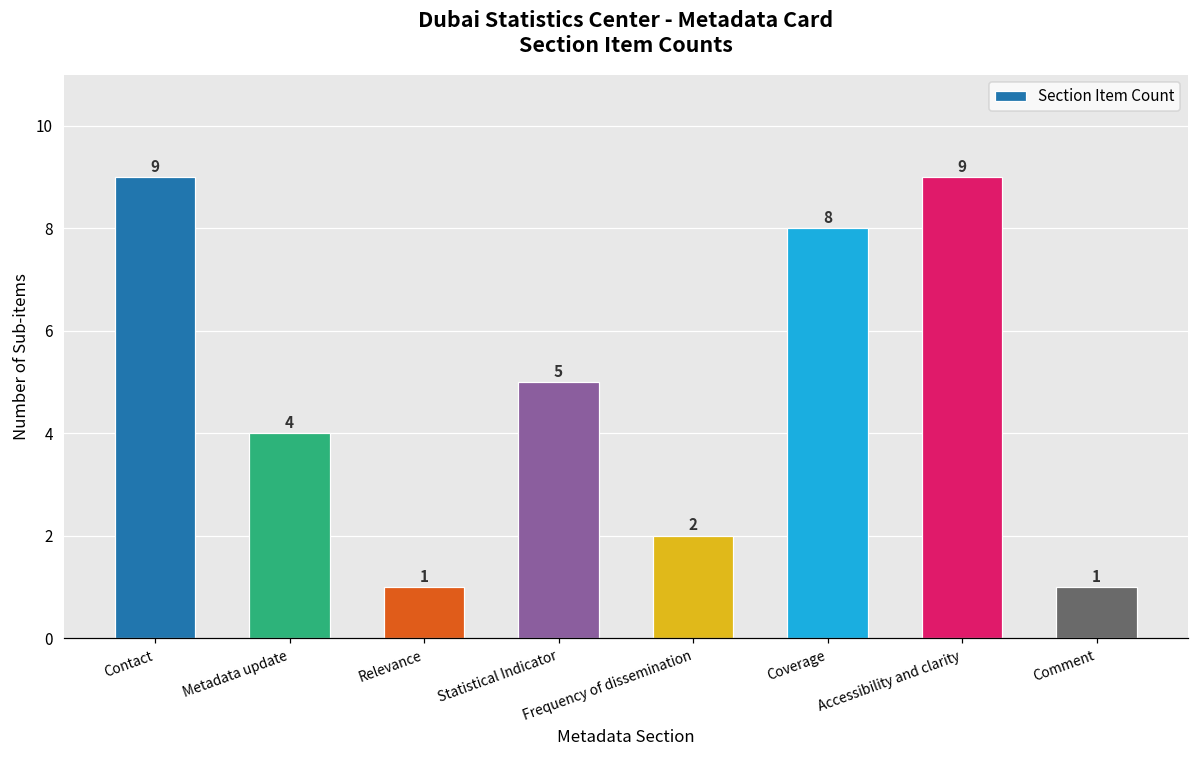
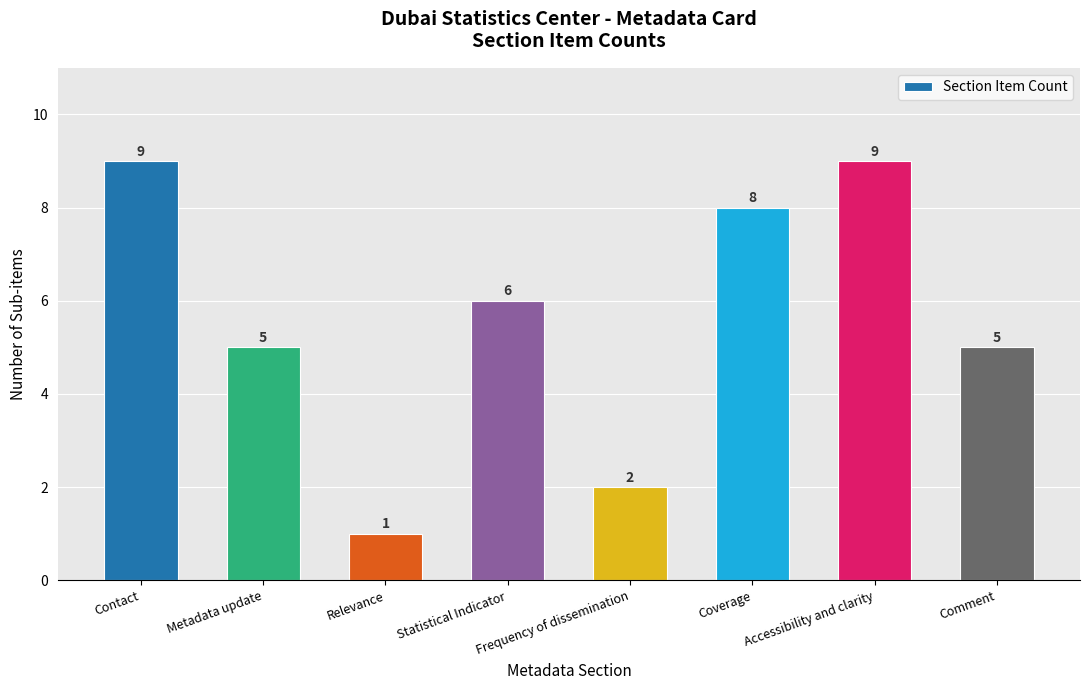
  {
    "Contact": 9,
-   "Metadata update": 4,
+   "Metadata update": 5,
    "Relevance": 1,
-   "Statistical Indicator": 5,
+   "Statistical Indicator": 6,
    "Frequency of dissemination": 2,
    "Coverage": 8,
    "Accessibility and clarity": 9,
-   "Comment": 1
+   "Comment": 5
  }
